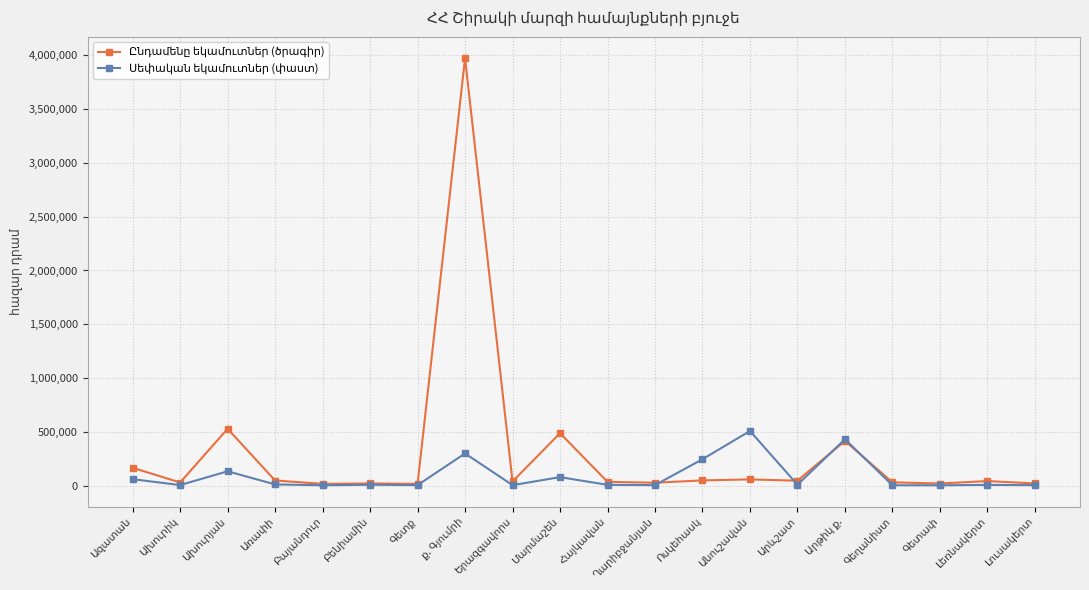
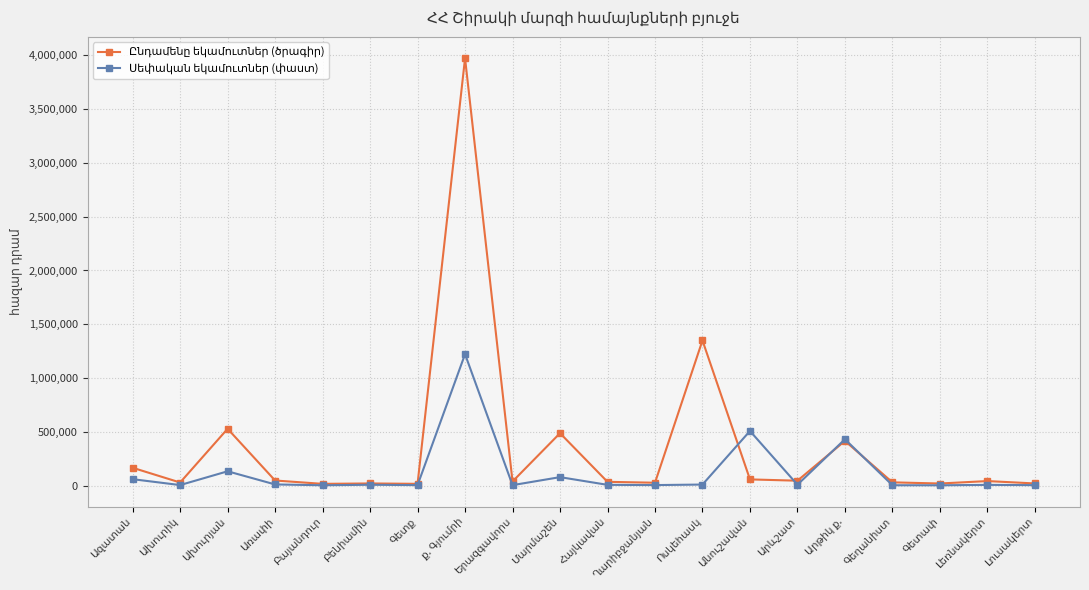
  {
    "Ընդամենը եկամուտներ (ծրագիր)": {
      "Ազատան": "170,000",
      "Ախուրիկ": "30,000",
      "Ախուրյան": "530,000",
      "Առափի": "50,000",
      "ք. Գյումրի": "3,970,000",
      "Երազգավորս": "40,000",
      "Մարմաշեն": "490,000",
      "Հայկավան": "40,000",
-     "Ոսկեհասկ": "50,000",
+     "Ոսկեհասկ": "1,350,000",
      "Անուշավան": "60,000",
      "Արևշատ": "50,000",
      "Գեղանիստ": "30,000",
      "Լեռնակերտ": "40,000"
    },
    "Սեփական եկամուտներ (փաստ)": {
      "Ազատան": "60,000",
      "Ախուրիկ": "10,000",
      "Ախուրյան": "130,000",
      "Առափի": "10,000",
-     "ք. Գյումրի": "300,000",
+     "ք. Գյումրի": "1,220,000",
      "Երազգավորս": "0",
      "Մարմաշեն": "80,000",
      "Հայկավան": "10,000",
-     "Ոսկեհասկ": "250,000",
+     "Ոսկեհասկ": "10,000",
      "Անուշավան": "510,000",
      "Արևշատ": "10,000",
      "Գեղանիստ": "0",
      "Լեռնակերտ": "10,000"
    }
  }
